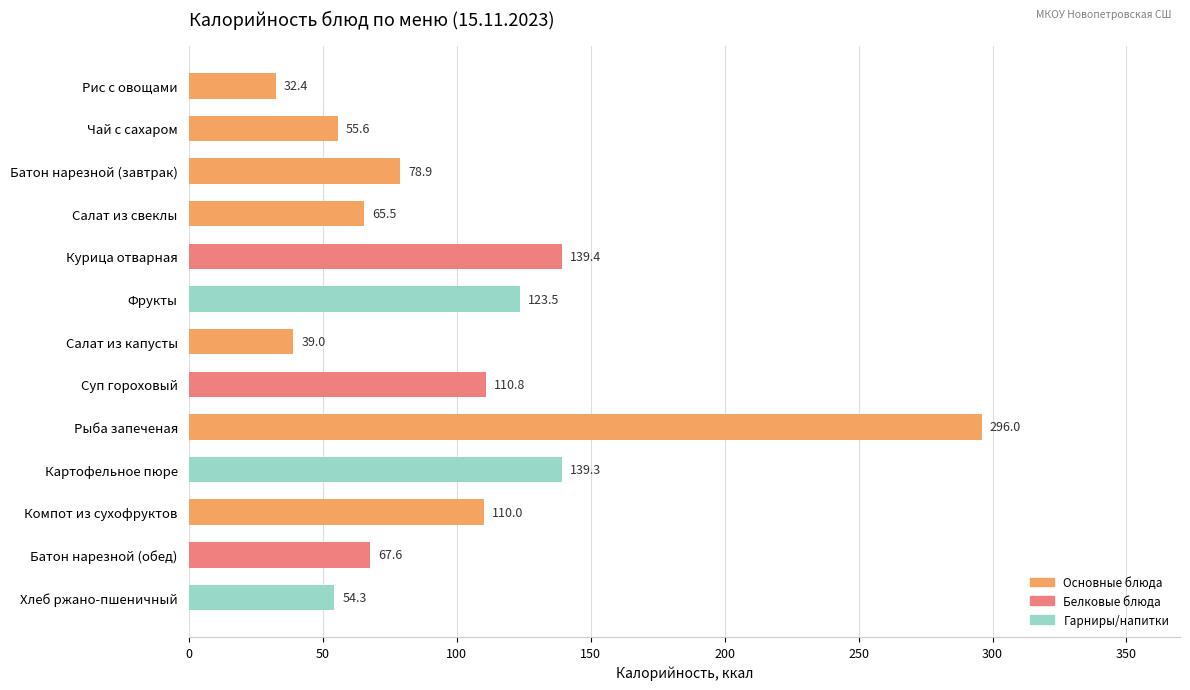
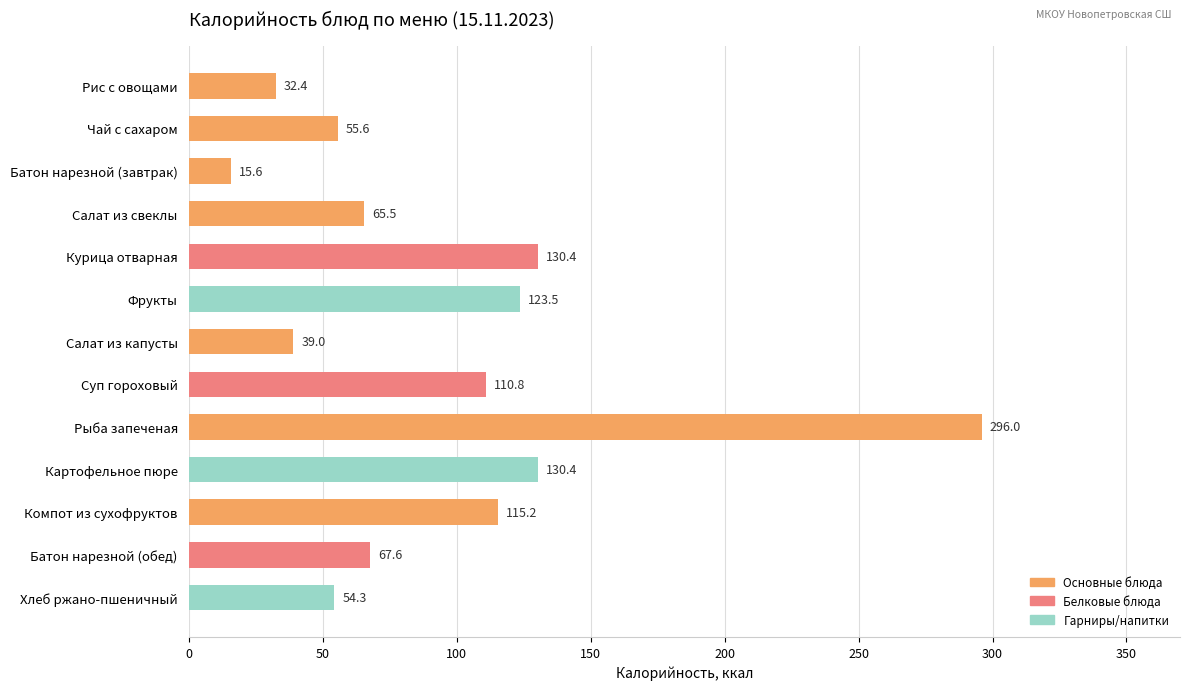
  {
    "Рис с овощами": 32.4,
    "Чай с сахаром": 55.6,
-   "Батон нарезной (завтрак)": 78.9,
+   "Батон нарезной (завтрак)": 15.6,
    "Салат из свеклы": 65.5,
-   "Курица отварная": 139.4,
+   "Курица отварная": 130.4,
    "Фрукты": 123.5,
    "Салат из капусты": 39.0,
    "Суп гороховый": 110.8,
    "Рыба запеченая": 296.0,
-   "Картофельное пюре": 139.3,
-   "Компот из сухофруктов": 110.0,
+   "Картофельное пюре": 130.4,
+   "Компот из сухофруктов": 115.2,
    "Батон нарезной (обед)": 67.6,
    "Хлеб ржано-пшеничный": 54.3
  }
